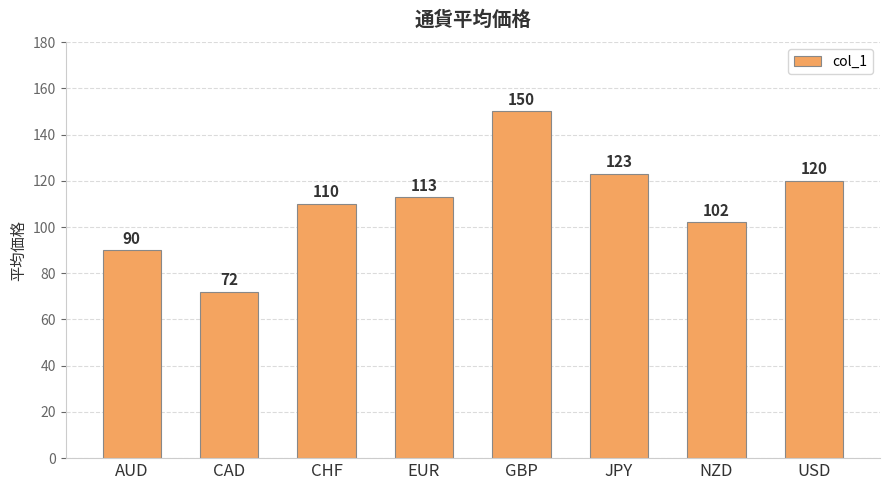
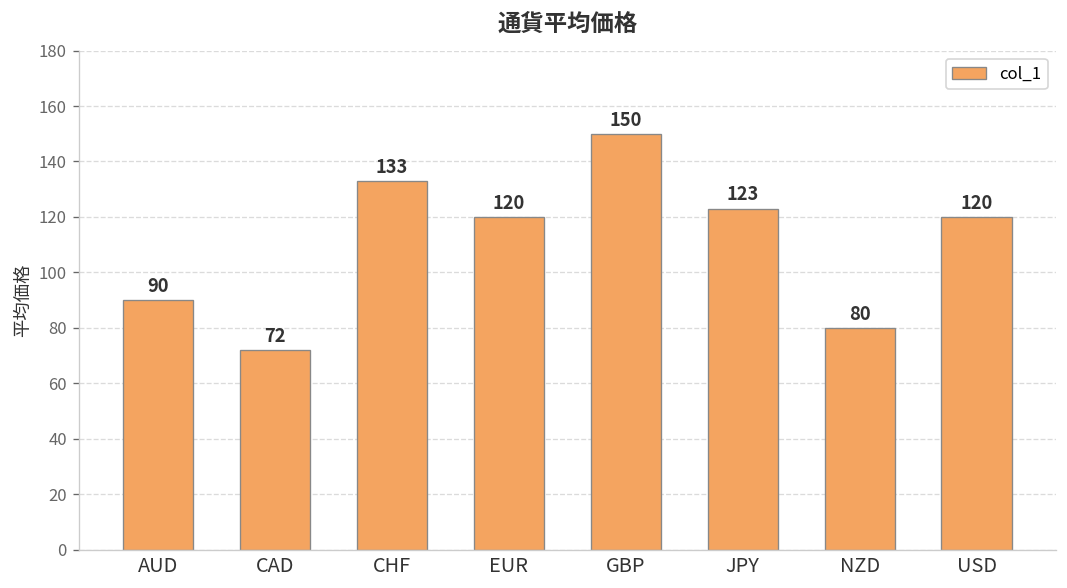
  {
    "AUD": 90,
    "CAD": 72,
-   "CHF": 110,
-   "EUR": 113,
+   "CHF": 133,
+   "EUR": 120,
    "GBP": 150,
    "JPY": 123,
-   "NZD": 102,
+   "NZD": 80,
    "USD": 120
  }
